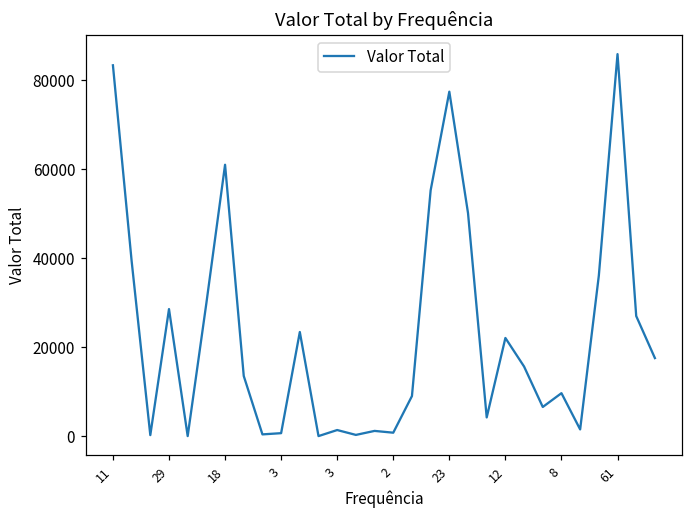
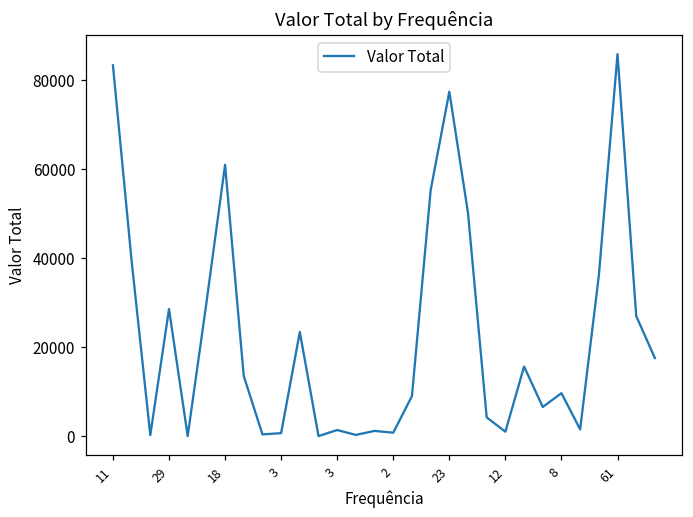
  {
    "18": 61000,
-   "12": 22000,
+   "12": 1000,
    "61": 86000
  }
